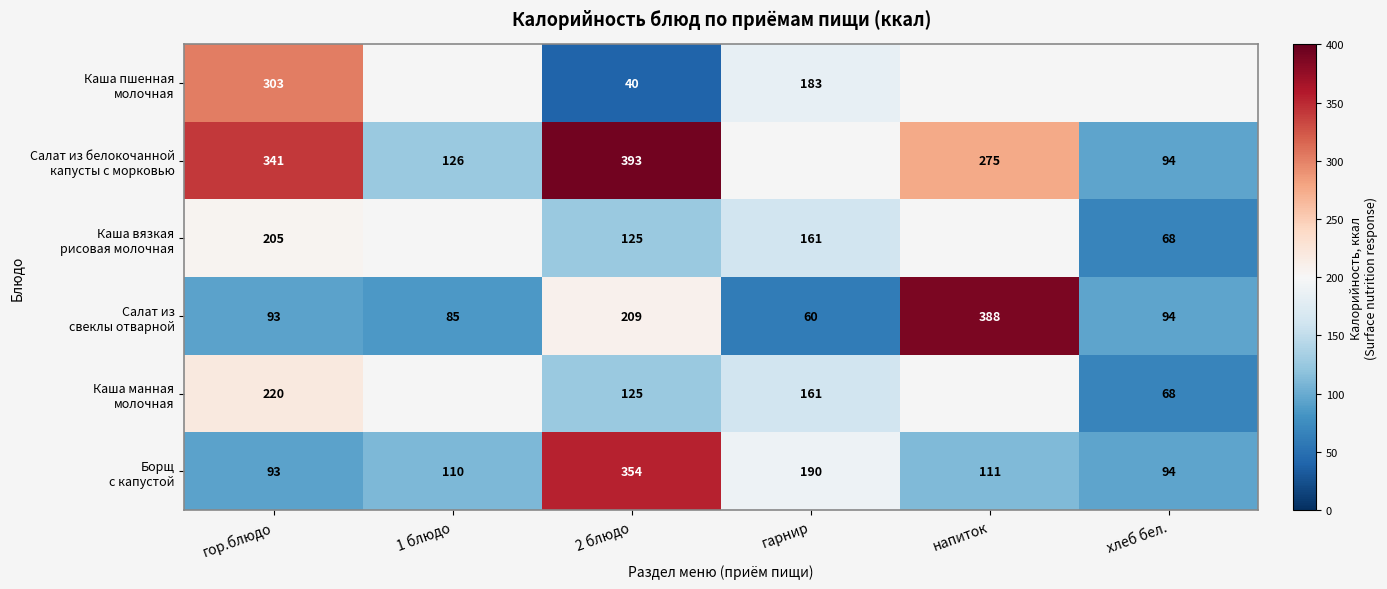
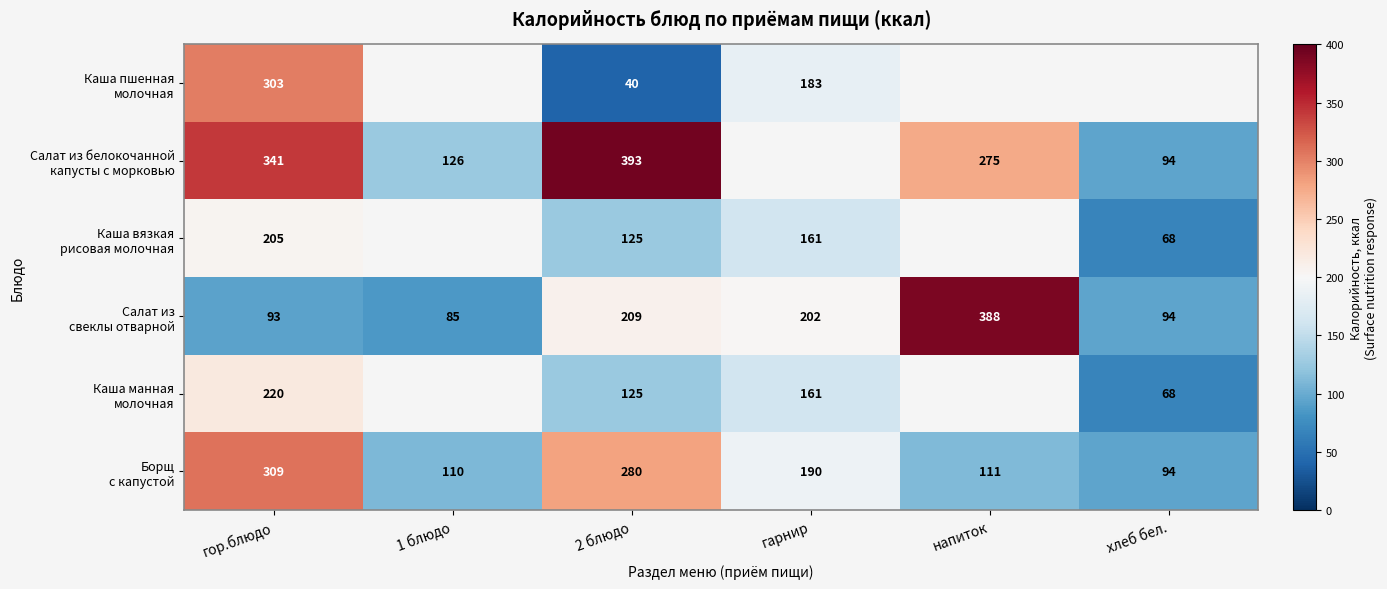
  {
    "Каша пшенная молочная": {
      "гор.блюдо": 303,
      "2 блюдо": 40,
      "гарнир": 183
    },
    "Салат из белокочанной капусты с морковью": {
      "гор.блюдо": 341,
      "1 блюдо": 126,
      "2 блюдо": 393,
      "напиток": 275,
      "хлеб бел.": 94
    },
    "Каша вязкая рисовая молочная": {
      "гор.блюдо": 205,
      "2 блюдо": 125,
      "гарнир": 161,
      "хлеб бел.": 68
    },
    "Салат из свеклы отварной": {
      "гор.блюдо": 93,
      "1 блюдо": 85,
      "2 блюдо": 209,
-     "гарнир": 60,
+     "гарнир": 202,
      "напиток": 388,
      "хлеб бел.": 94
    },
    "Каша манная молочная": {
      "гор.блюдо": 220,
      "2 блюдо": 125,
      "гарнир": 161,
      "хлеб бел.": 68
    },
    "Борщ с капустой": {
-     "гор.блюдо": 93,
+     "гор.блюдо": 309,
      "1 блюдо": 110,
-     "2 блюдо": 354,
+     "2 блюдо": 280,
      "гарнир": 190,
      "напиток": 111,
      "хлеб бел.": 94
    }
  }
